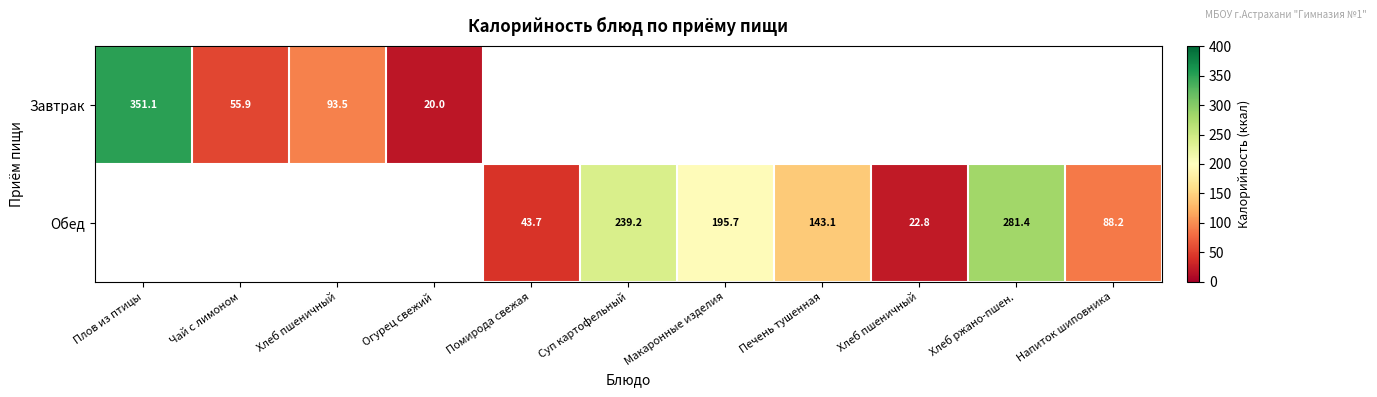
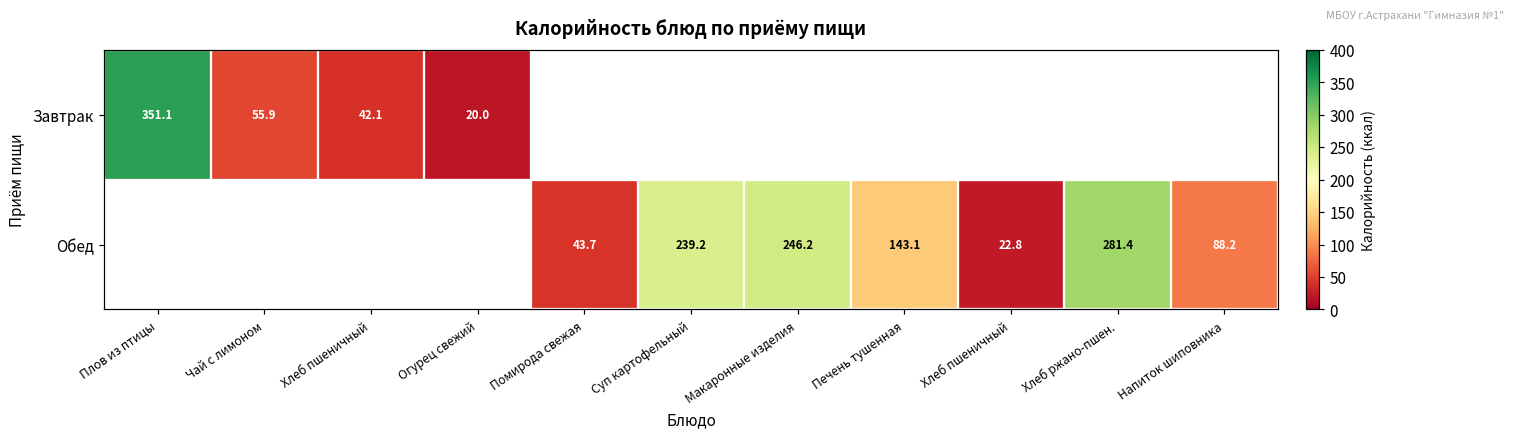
  {
    "Завтрак": {
      "Плов из птицы": 351.1,
      "Чай с лимоном": 55.9,
-     "Хлеб пшеничный": 93.5,
+     "Хлеб пшеничный": 42.1,
      "Огурец свежий": 20.0
    },
    "Обед": {
      "Помирода свежая": 43.7,
      "Суп картофельный": 239.2,
-     "Макаронные изделия": 195.7,
+     "Макаронные изделия": 246.2,
      "Печень тушенная": 143.1,
      "Хлеб пшеничный": 22.8,
      "Хлеб ржано-пшен.": 281.4,
      "Напиток шиповника": 88.2
    }
  }
